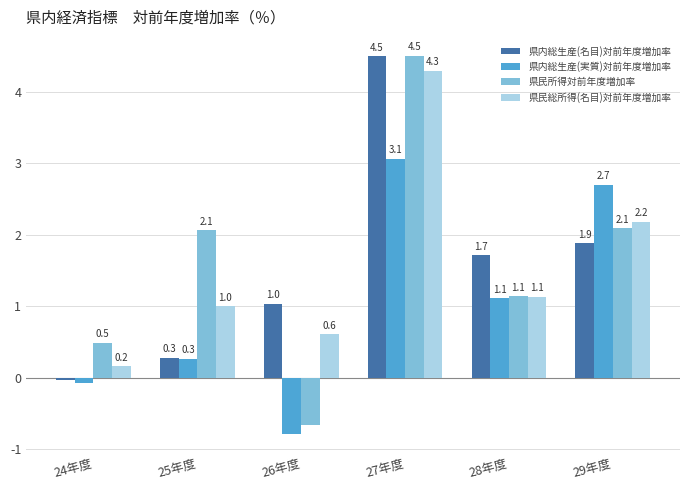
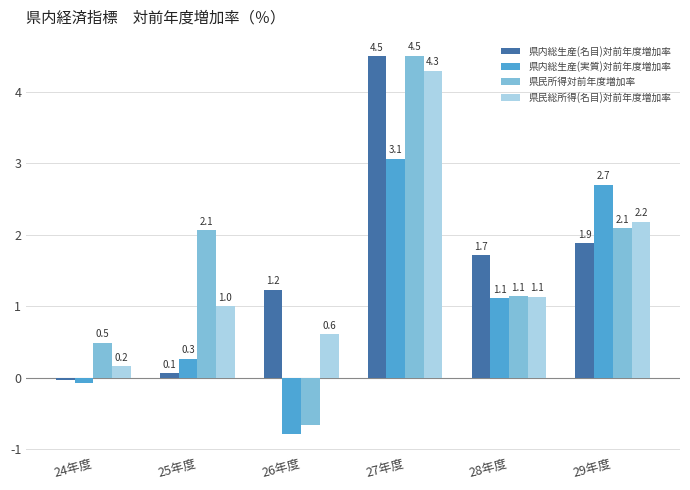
  {
    "県内総生産(名目)対前年度増加率": {
-     "25年度": 0.3,
-     "26年度": 1.0,
+     "25年度": 0.1,
+     "26年度": 1.2,
      "27年度": 4.5,
      "28年度": 1.7,
      "29年度": 1.9
    }
  }
